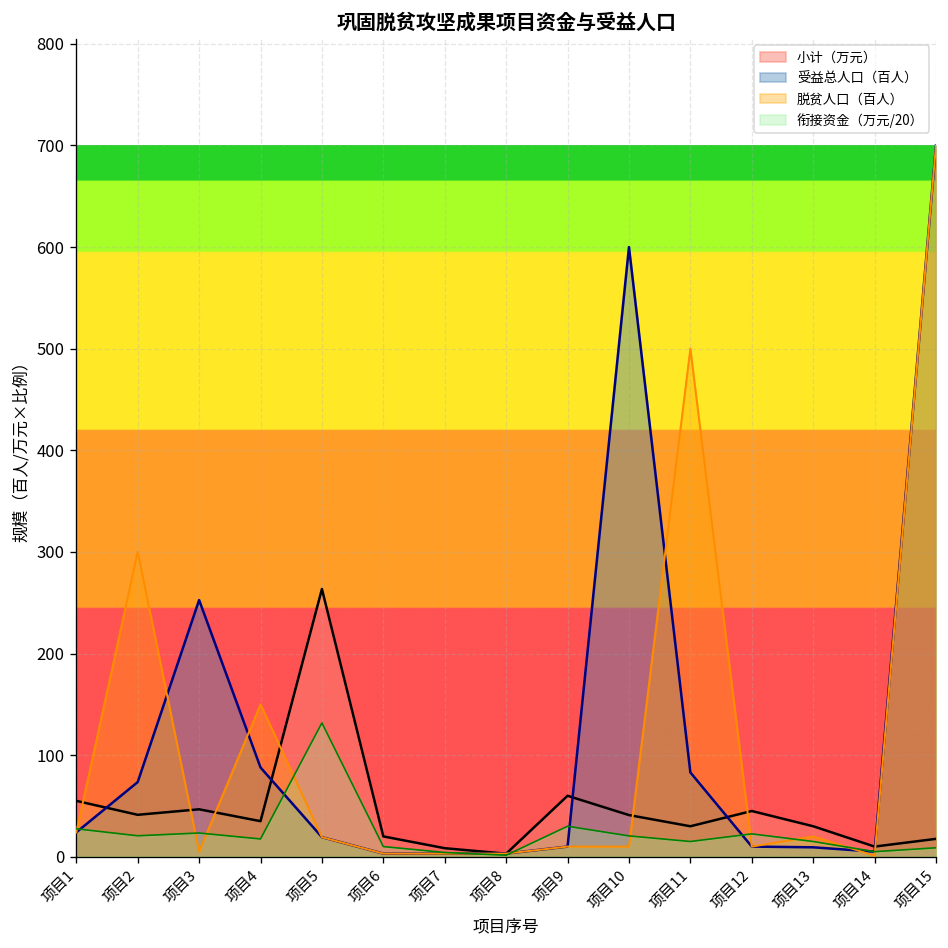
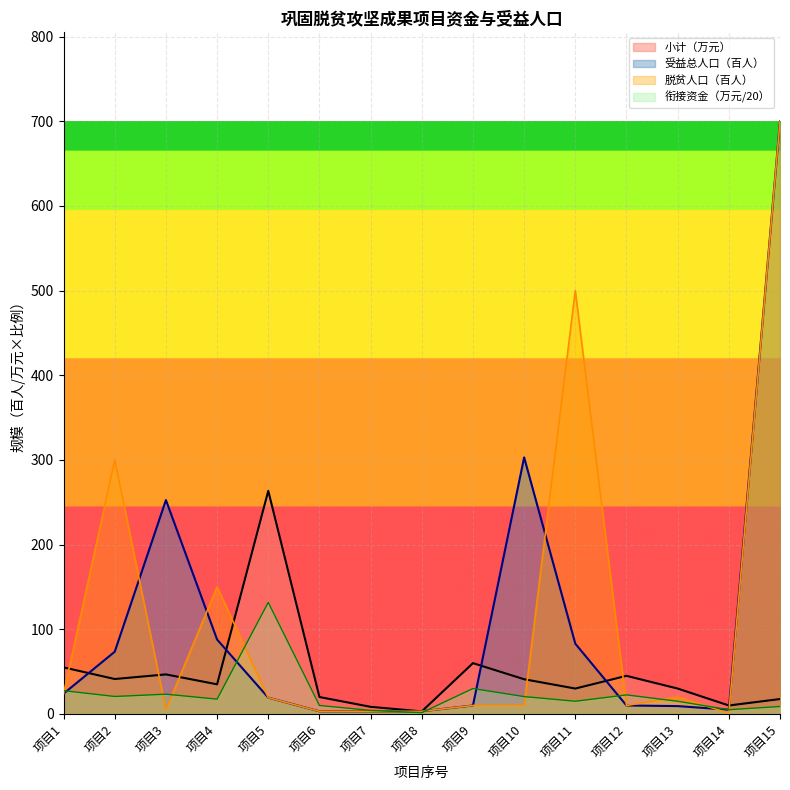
  {
    "受益总人口（百人）": {
      "项目2": 70,
      "项目3": 250,
      "项目4": 90,
-     "项目10": 600,
+     "项目10": 300,
      "项目11": 80,
      "项目13": 10
    },
    "衔接资金（万元/20）": {
      "项目1": 30,
      "项目2": 20,
      "项目3": 20,
      "项目4": 20,
      "项目5": 130,
      "项目6": 10,
      "项目9": 30,
      "项目10": 20,
      "项目11": 20,
      "项目12": 20,
      "项目13": 20,
      "项目15": 10
    }
  }
